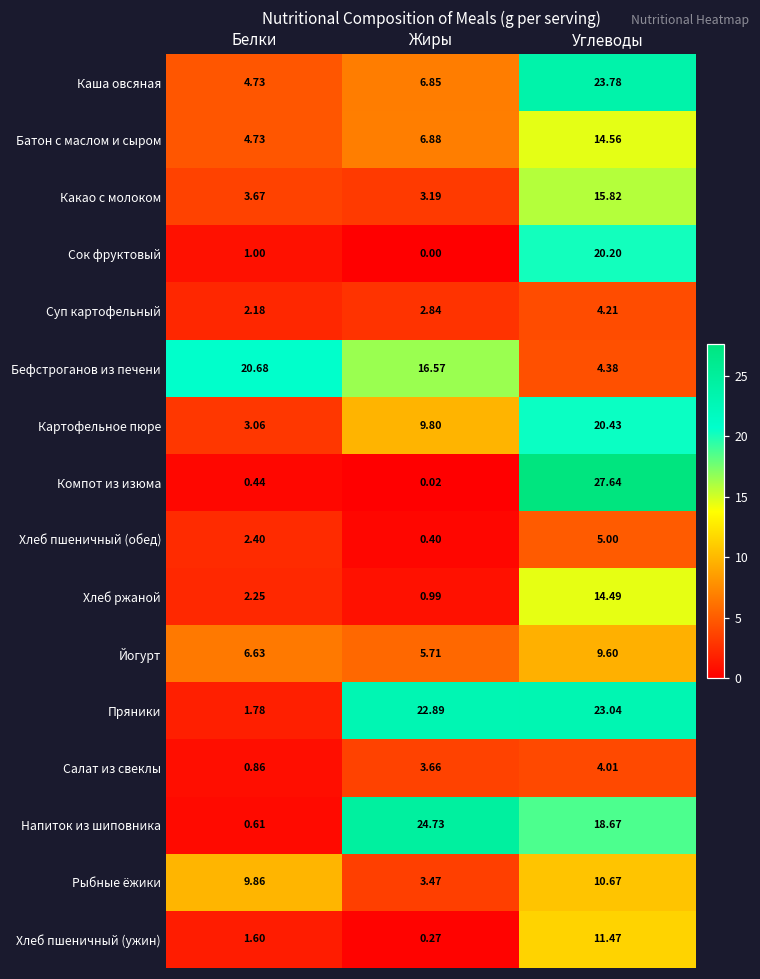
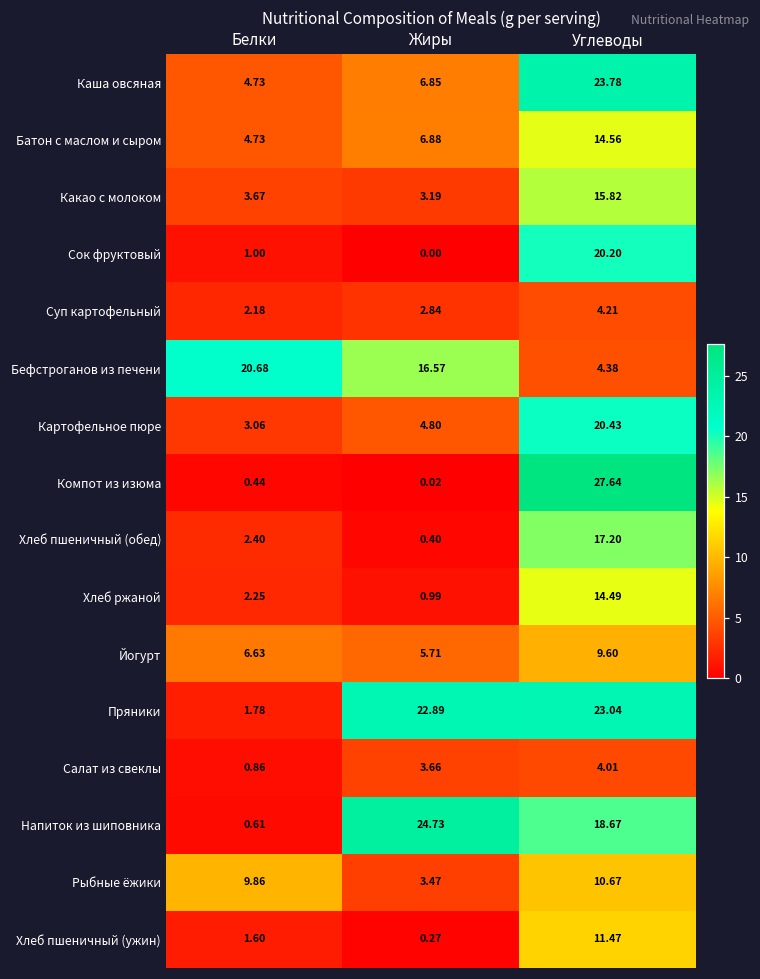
  {
    "Каша овсяная": {
      "Белки": 4.73,
      "Жиры": 6.85,
      "Углеводы": 23.78
    },
    "Батон с маслом и сыром": {
      "Белки": 4.73,
      "Жиры": 6.88,
      "Углеводы": 14.56
    },
    "Какао с молоком": {
      "Белки": 3.67,
      "Жиры": 3.19,
      "Углеводы": 15.82
    },
    "Сок фруктовый": {
      "Белки": 1.00,
      "Жиры": 0.00,
      "Углеводы": 20.20
    },
    "Суп картофельный": {
      "Белки": 2.18,
      "Жиры": 2.84,
      "Углеводы": 4.21
    },
    "Бефстроганов из печени": {
      "Белки": 20.68,
      "Жиры": 16.57,
      "Углеводы": 4.38
    },
    "Картофельное пюре": {
      "Белки": 3.06,
-     "Жиры": 9.80,
+     "Жиры": 4.80,
      "Углеводы": 20.43
    },
    "Компот из изюма": {
      "Белки": 0.44,
      "Жиры": 0.02,
      "Углеводы": 27.64
    },
    "Хлеб пшеничный (обед)": {
      "Белки": 2.40,
      "Жиры": 0.40,
-     "Углеводы": 5.00
+     "Углеводы": 17.20
    },
    "Хлеб ржаной": {
      "Белки": 2.25,
      "Жиры": 0.99,
      "Углеводы": 14.49
    },
    "Йогурт": {
      "Белки": 6.63,
      "Жиры": 5.71,
      "Углеводы": 9.60
    },
    "Пряники": {
      "Белки": 1.78,
      "Жиры": 22.89,
      "Углеводы": 23.04
    },
    "Салат из свеклы": {
      "Белки": 0.86,
      "Жиры": 3.66,
      "Углеводы": 4.01
    },
    "Напиток из шиповника": {
      "Белки": 0.61,
      "Жиры": 24.73,
      "Углеводы": 18.67
    },
    "Рыбные ёжики": {
      "Белки": 9.86,
      "Жиры": 3.47,
      "Углеводы": 10.67
    },
    "Хлеб пшеничный (ужин)": {
      "Белки": 1.60,
      "Жиры": 0.27,
      "Углеводы": 11.47
    }
  }
